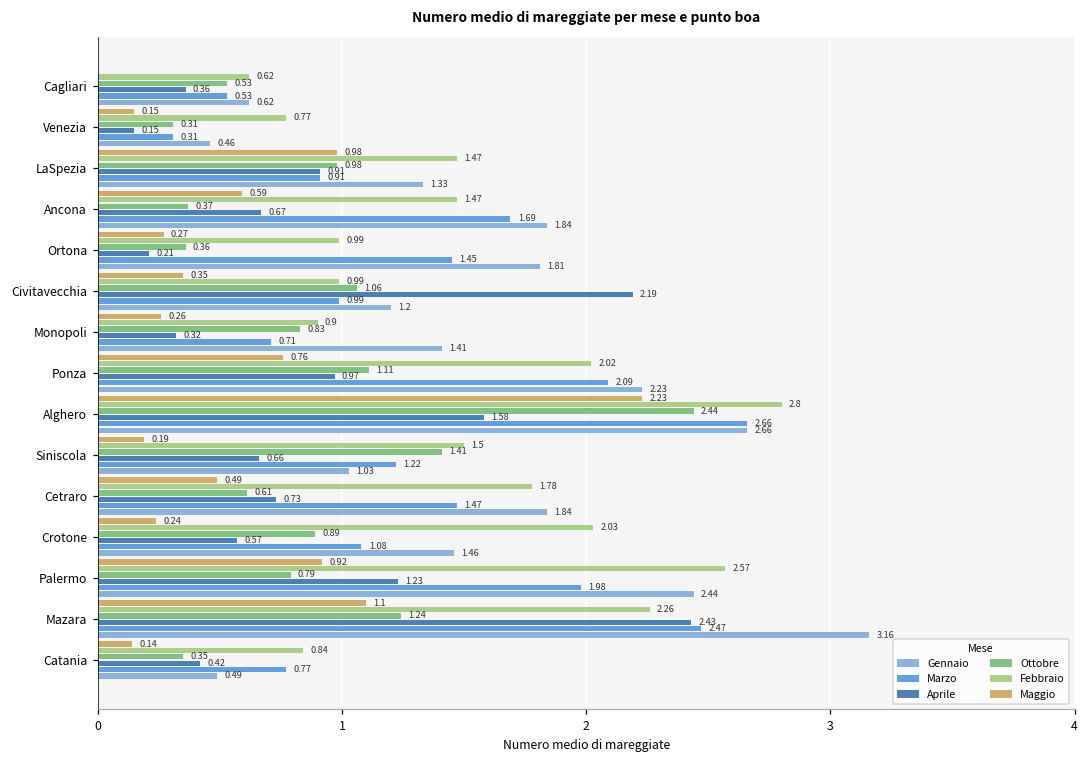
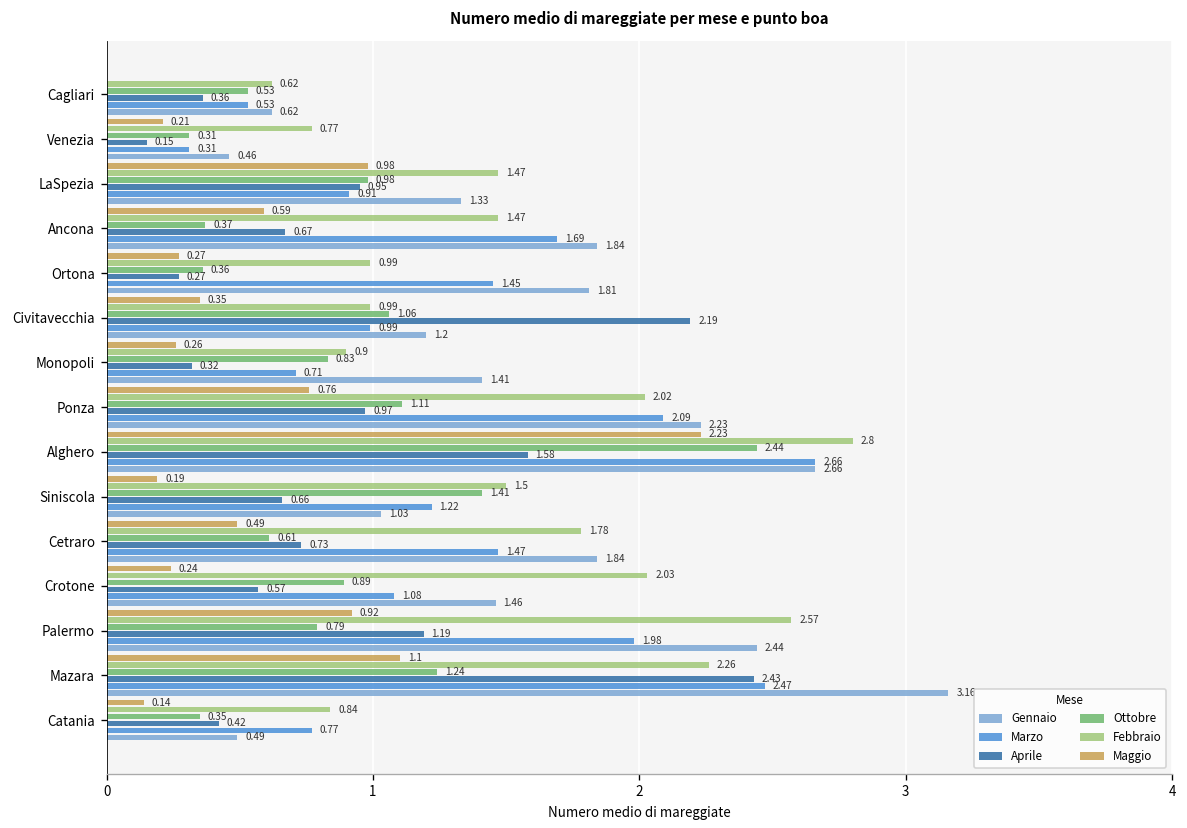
  {
    "Aprile": {
      "Cagliari": 0.36,
      "Venezia": 0.15,
-     "LaSpezia": 0.91,
+     "LaSpezia": 0.95,
      "Ancona": 0.67,
-     "Ortona": 0.21,
+     "Ortona": 0.27,
      "Civitavecchia": 2.19,
      "Monopoli": 0.32,
      "Ponza": 0.97,
      "Alghero": 1.58,
      "Siniscola": 0.66,
      "Cetraro": 0.73,
      "Crotone": 0.57,
-     "Palermo": 1.23,
+     "Palermo": 1.19,
      "Catania": 0.42
    },
    "Maggio": {
-     "Venezia": 0.15,
+     "Venezia": 0.21,
      "LaSpezia": 0.98,
      "Ancona": 0.59,
      "Ortona": 0.27,
      "Civitavecchia": 0.35,
      "Monopoli": 0.26,
      "Ponza": 0.76,
      "Alghero": 2.23,
      "Siniscola": 0.19,
      "Cetraro": 0.49,
      "Crotone": 0.24,
      "Palermo": 0.92,
      "Mazara": 1.1,
      "Catania": 0.14
    }
  }
